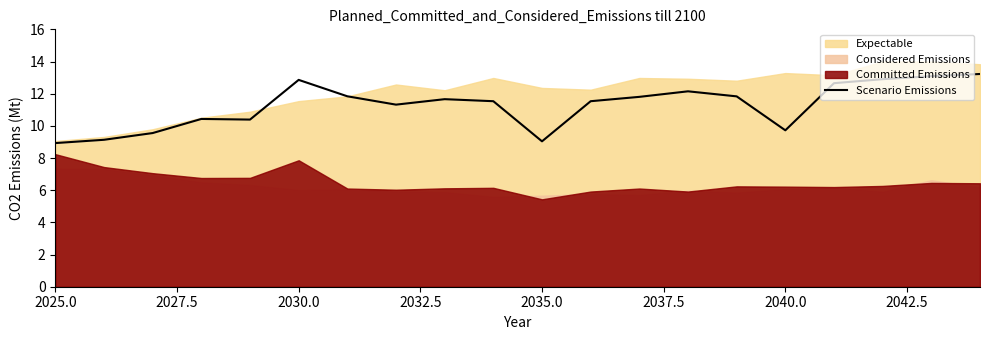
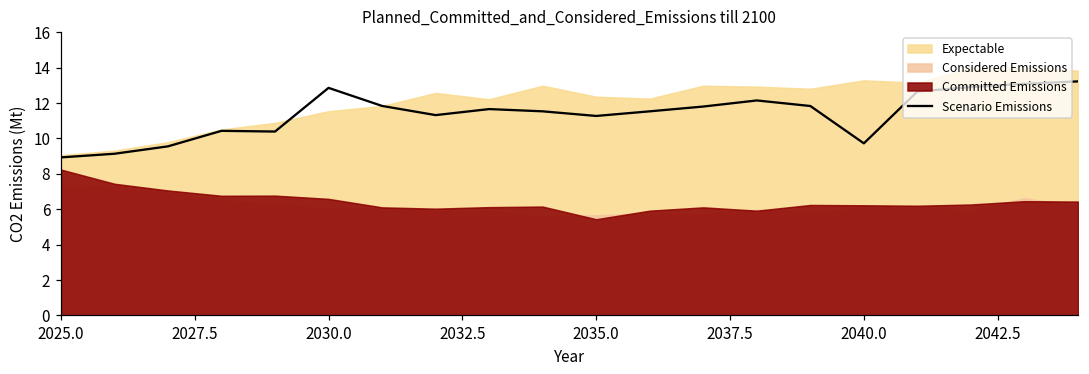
  {
    "Scenario Emissions": {
      "2030.0": 12.9,
-     "2035.0": 9.0,
+     "2035.0": 11.3,
      "2040.0": 9.7
    },
    "Committed Emissions": {
      "2025.0": 8.2,
-     "2030.0": 7.9,
+     "2030.0": 6.6,
      "2035.0": 5.4
    }
  }
